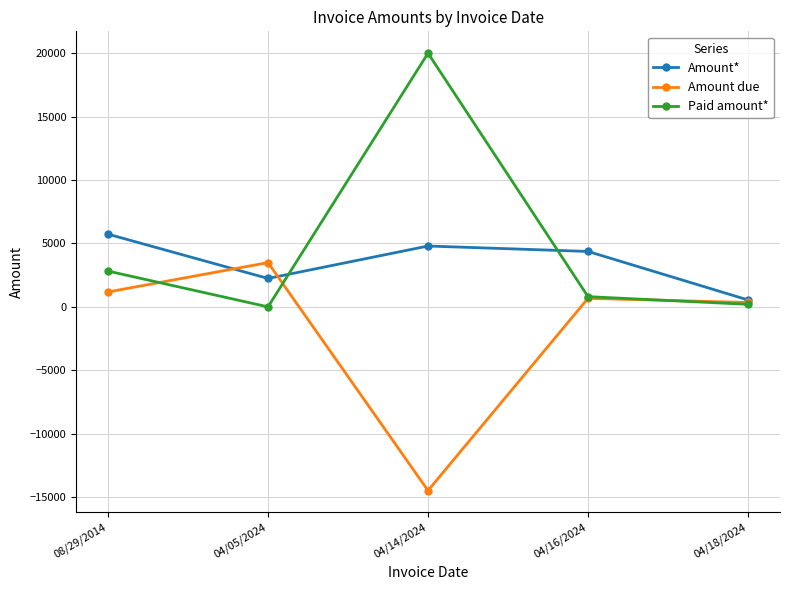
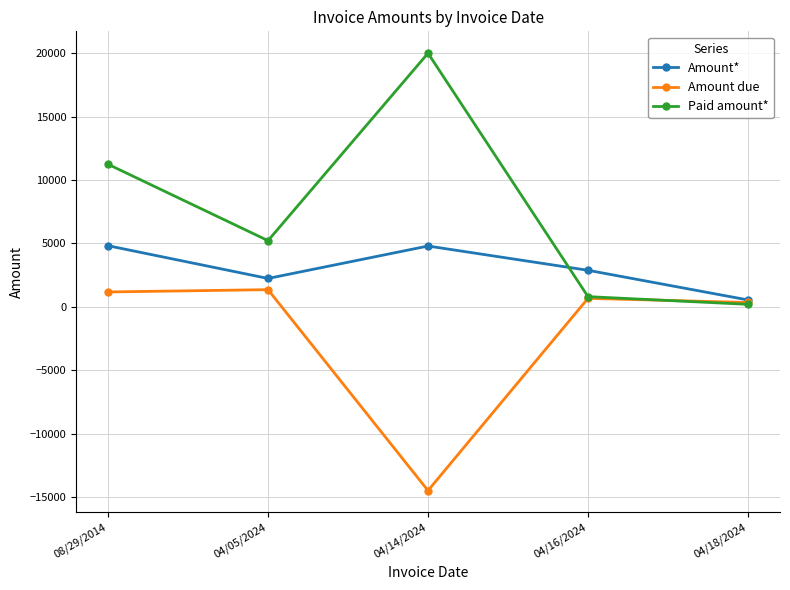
  {
    "Amount*": {
-     "08/29/2014": 5700,
+     "08/29/2014": 4800,
      "04/05/2024": 2200,
      "04/14/2024": 4800,
-     "04/16/2024": 4400
+     "04/16/2024": 2900
    },
    "Amount due": {
      "08/29/2014": 1200,
-     "04/05/2024": 3500,
+     "04/05/2024": 1400,
      "04/14/2024": -14500
    },
    "Paid amount*": {
-     "08/29/2014": 2800,
-     "04/05/2024": 0,
+     "08/29/2014": 11200,
+     "04/05/2024": 5200,
      "04/14/2024": 20000
    }
  }
